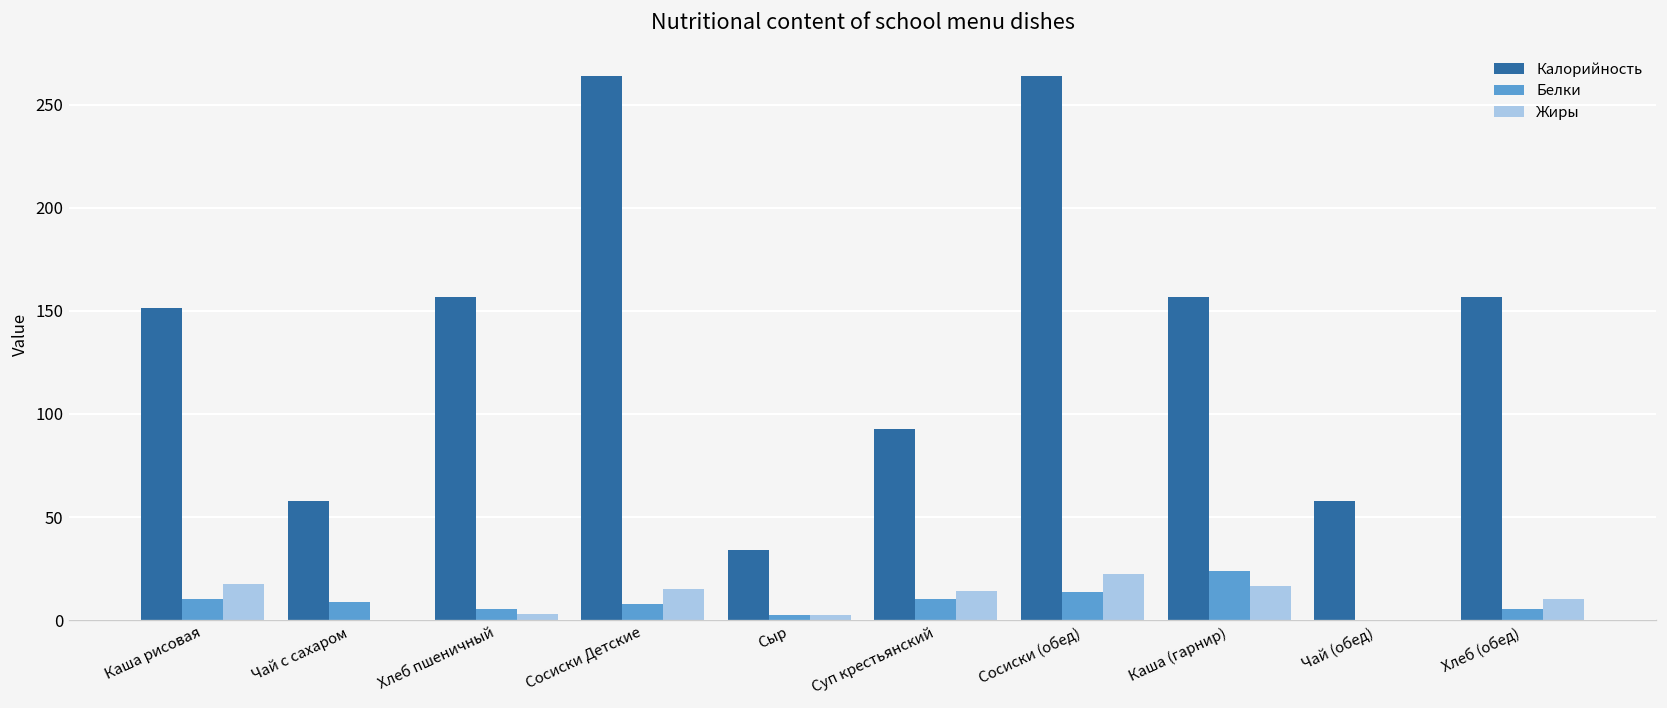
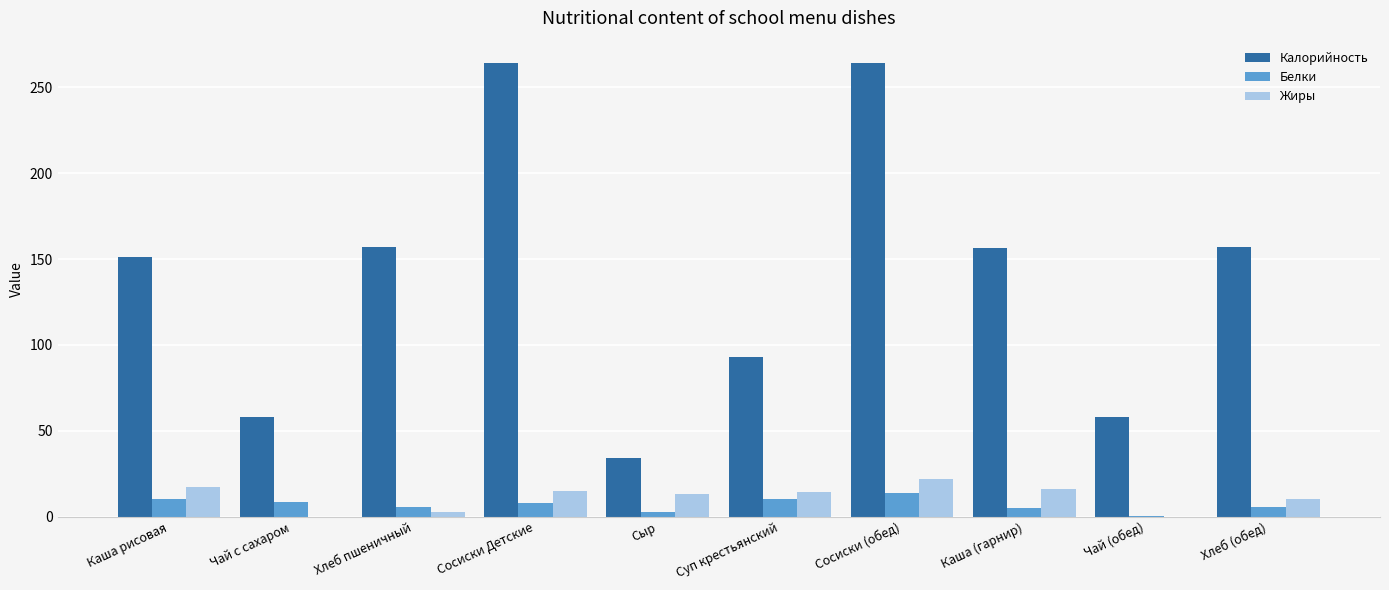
  {
    "Калорийность": {
      "Каша рисовая": 152,
      "Чай с сахаром": 58,
      "Хлеб пшеничный": 157,
      "Сосиски Детские": 264,
      "Сыр": 34,
      "Суп крестьянский": 93,
      "Сосиски (обед)": 264,
      "Каша (гарнир)": 157,
      "Чай (обед)": 58,
      "Хлеб (обед)": 157
    },
    "Белки": {
      "Каша рисовая": 10,
      "Чай с сахаром": 9,
      "Хлеб пшеничный": 5,
      "Сосиски Детские": 8,
      "Сыр": 3,
      "Суп крестьянский": 10,
      "Сосиски (обед)": 14,
-     "Каша (гарнир)": 24,
+     "Каша (гарнир)": 5,
      "Хлеб (обед)": 5
    },
    "Жиры": {
      "Каша рисовая": 18,
      "Чай с сахаром": 0,
      "Хлеб пшеничный": 3,
      "Сосиски Детские": 15,
-     "Сыр": 3,
+     "Сыр": 13,
      "Суп крестьянский": 14,
      "Сосиски (обед)": 22,
      "Каша (гарнир)": 16,
      "Чай (обед)": 0,
      "Хлеб (обед)": 10
    }
  }
